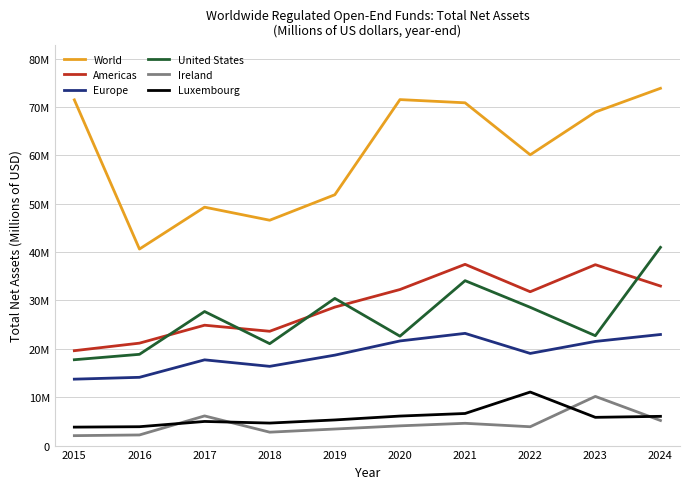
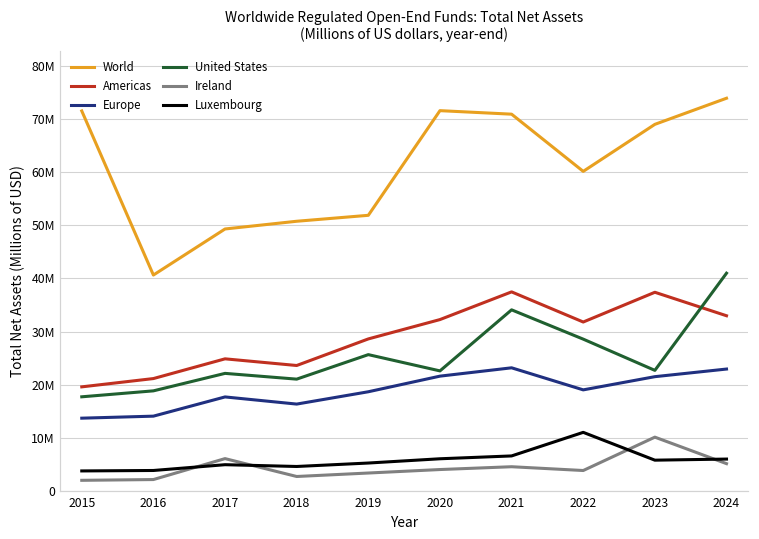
  {
    "World": {
      "2015": 71000000,
      "2016": 41000000,
      "2017": 49000000,
-     "2018": 47000000,
+     "2018": 51000000,
      "2019": 52000000,
      "2020": 72000000,
      "2021": 71000000,
      "2022": 60000000,
      "2023": 69000000,
      "2024": 74000000
    },
    "Americas": {
      "2015": 20000000,
      "2016": 21000000,
      "2017": 25000000,
      "2018": 24000000,
      "2019": 29000000,
      "2020": 32000000,
      "2021": 37000000,
      "2022": 32000000,
      "2023": 37000000,
      "2024": 33000000
    },
    "Europe": {
      "2015": 14000000,
      "2016": 14000000,
      "2017": 18000000,
      "2018": 16000000,
      "2019": 19000000,
      "2020": 22000000,
      "2021": 23000000,
      "2022": 19000000,
      "2023": 22000000,
      "2024": 23000000
    },
    "United States": {
      "2015": 18000000,
      "2016": 19000000,
-     "2017": 28000000,
+     "2017": 22000000,
      "2018": 21000000,
-     "2019": 30000000,
+     "2019": 26000000,
      "2020": 23000000,
      "2021": 34000000,
      "2022": 29000000,
      "2023": 23000000,
      "2024": 41000000
    },
    "Ireland": {
      "2015": 2000000,
      "2016": 2000000,
      "2017": 6000000,
      "2018": 3000000,
      "2019": 3000000,
      "2020": 4000000,
      "2021": 5000000,
      "2022": 4000000,
      "2023": 10000000,
      "2024": 5000000
    },
    "Luxembourg": {
      "2015": 4000000,
      "2016": 4000000,
      "2017": 5000000,
      "2018": 5000000,
      "2019": 5000000,
      "2020": 6000000,
      "2021": 7000000,
      "2022": 11000000,
      "2023": 6000000,
      "2024": 6000000
    }
  }
